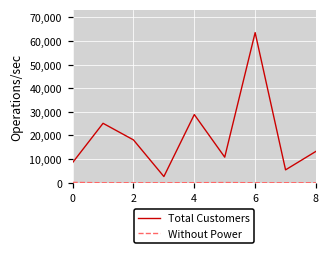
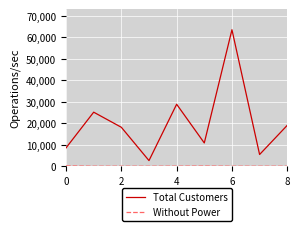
  {
    "Total Customers": {
      "0": "9,000",
      "2": "18,000",
      "4": "29,000",
      "6": "64,000",
-     "8": "13,000"
+     "8": "19,000"
    },
    "Without Power": {
      "0": "0",
      "2": "0",
      "4": "0",
      "6": "0",
      "8": "0"
    }
  }
